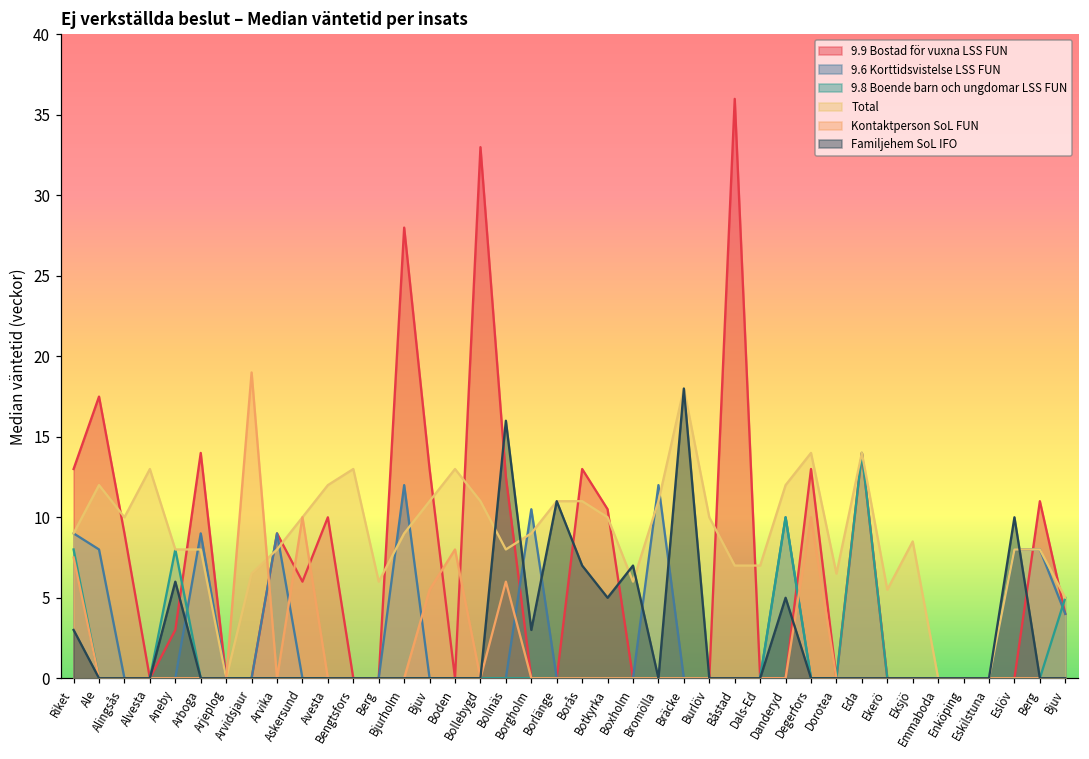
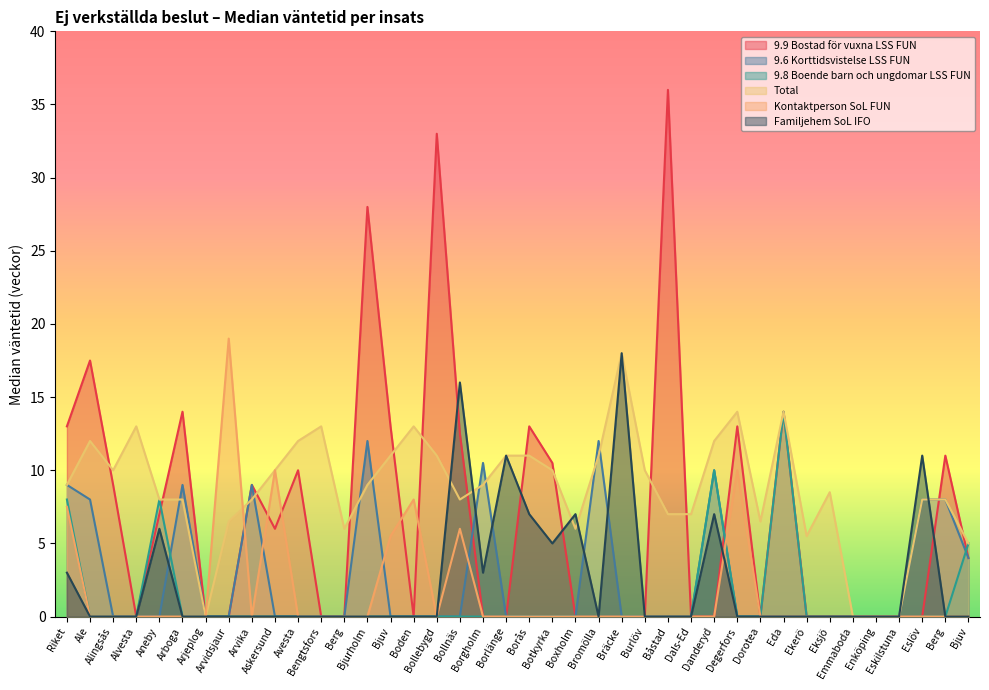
  {
    "9.9 Bostad för vuxna LSS FUN": {
      "Riket": 13,
      "Ale": 17.5,
      "Alingsås": 9,
-     "Aneby": 3,
+     "Aneby": 7,
      "Arboga": 14,
      "Askersund": 6,
      "Avesta": 10,
      "Bjurholm": 28,
      "Bollebygd": 33,
      "Bollnäs": 12.5,
      "Borås": 13,
      "Botkyrka": 10.5,
      "Båstad": 36,
      "Degerfors": 13
    },
    "Familjehem SoL IFO": {
      "Riket": 3,
      "Aneby": 6,
      "Bollnäs": 16,
      "Borgholm": 3,
      "Borås": 7,
      "Botkyrka": 5,
      "Boxholm": 7,
-     "Danderyd": 5,
-     "Eslöv": 10
+     "Danderyd": 7,
+     "Eslöv": 11
    }
  }
